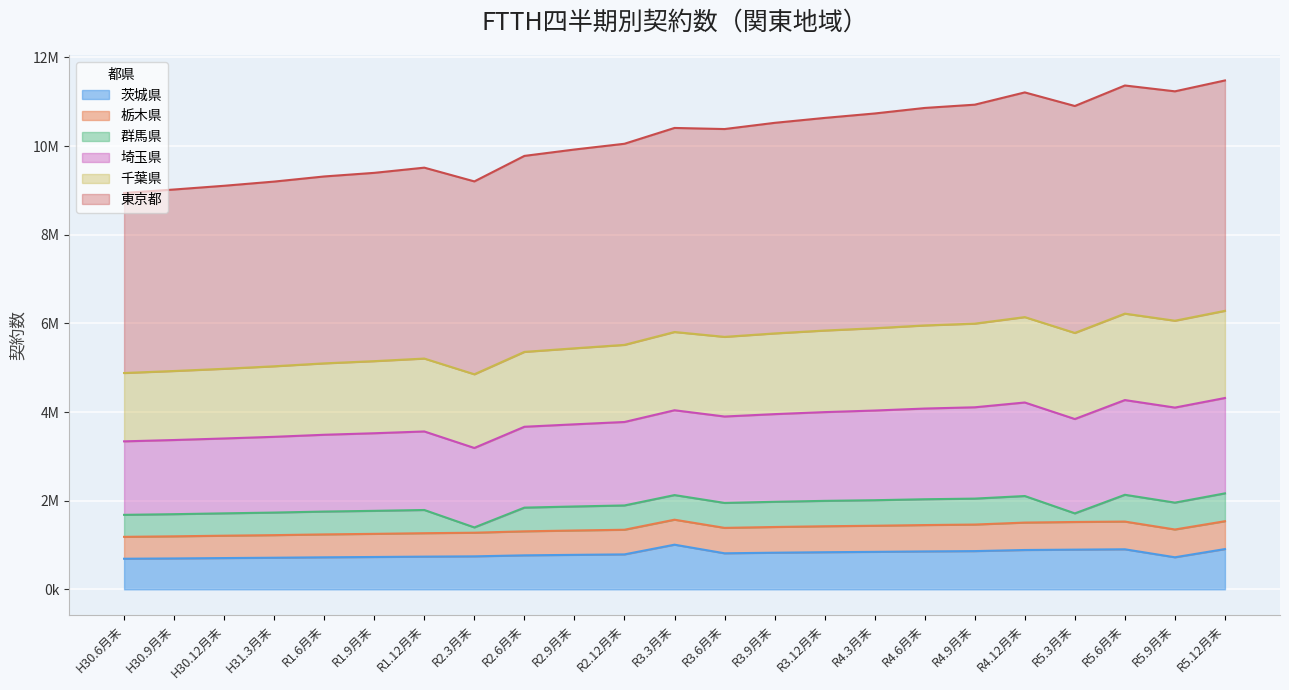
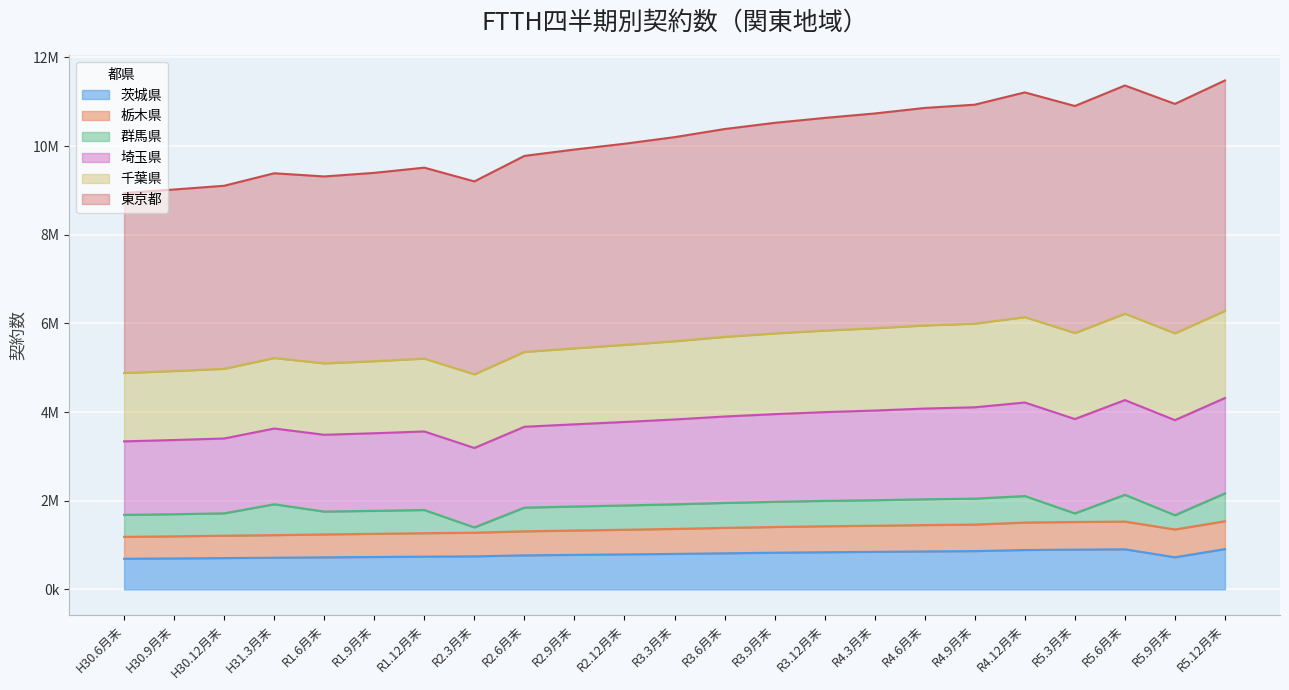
  {
    "茨城県": {
      "H30.6月末": 700000,
      "H30.9月末": 700000,
      "H30.12月末": 700000,
      "H31.3月末": 700000,
      "R1.6月末": 700000,
      "R1.9月末": 700000,
      "R1.12月末": 700000,
      "R2.3月末": 700000,
      "R2.6月末": 800000,
      "R2.9月末": 800000,
      "R2.12月末": 800000,
-     "R3.3月末": 1000000,
+     "R3.3月末": 800000,
      "R3.6月末": 800000,
      "R3.9月末": 800000,
      "R3.12月末": 800000,
      "R4.3月末": 800000,
      "R4.6月末": 900000,
      "R4.9月末": 900000,
      "R4.12月末": 900000,
      "R5.3月末": 900000,
      "R5.6月末": 900000,
      "R5.9月末": 700000,
      "R5.12月末": 900000
    },
    "群馬県": {
      "H30.6月末": 500000,
      "H30.9月末": 500000,
      "H30.12月末": 500000,
-     "H31.3月末": 500000,
+     "H31.3月末": 700000,
      "R1.6月末": 500000,
      "R1.9月末": 500000,
      "R1.12月末": 500000,
      "R2.3月末": 100000,
      "R2.6月末": 500000,
      "R2.9月末": 500000,
      "R2.12月末": 500000,
      "R3.3月末": 600000,
      "R3.6月末": 600000,
      "R3.9月末": 600000,
      "R3.12月末": 600000,
      "R4.3月末": 600000,
      "R4.6月末": 600000,
      "R4.9月末": 600000,
      "R4.12月末": 600000,
      "R5.3月末": 200000,
      "R5.6月末": 600000,
-     "R5.9月末": 600000,
+     "R5.9月末": 300000,
      "R5.12月末": 600000
    }
  }
